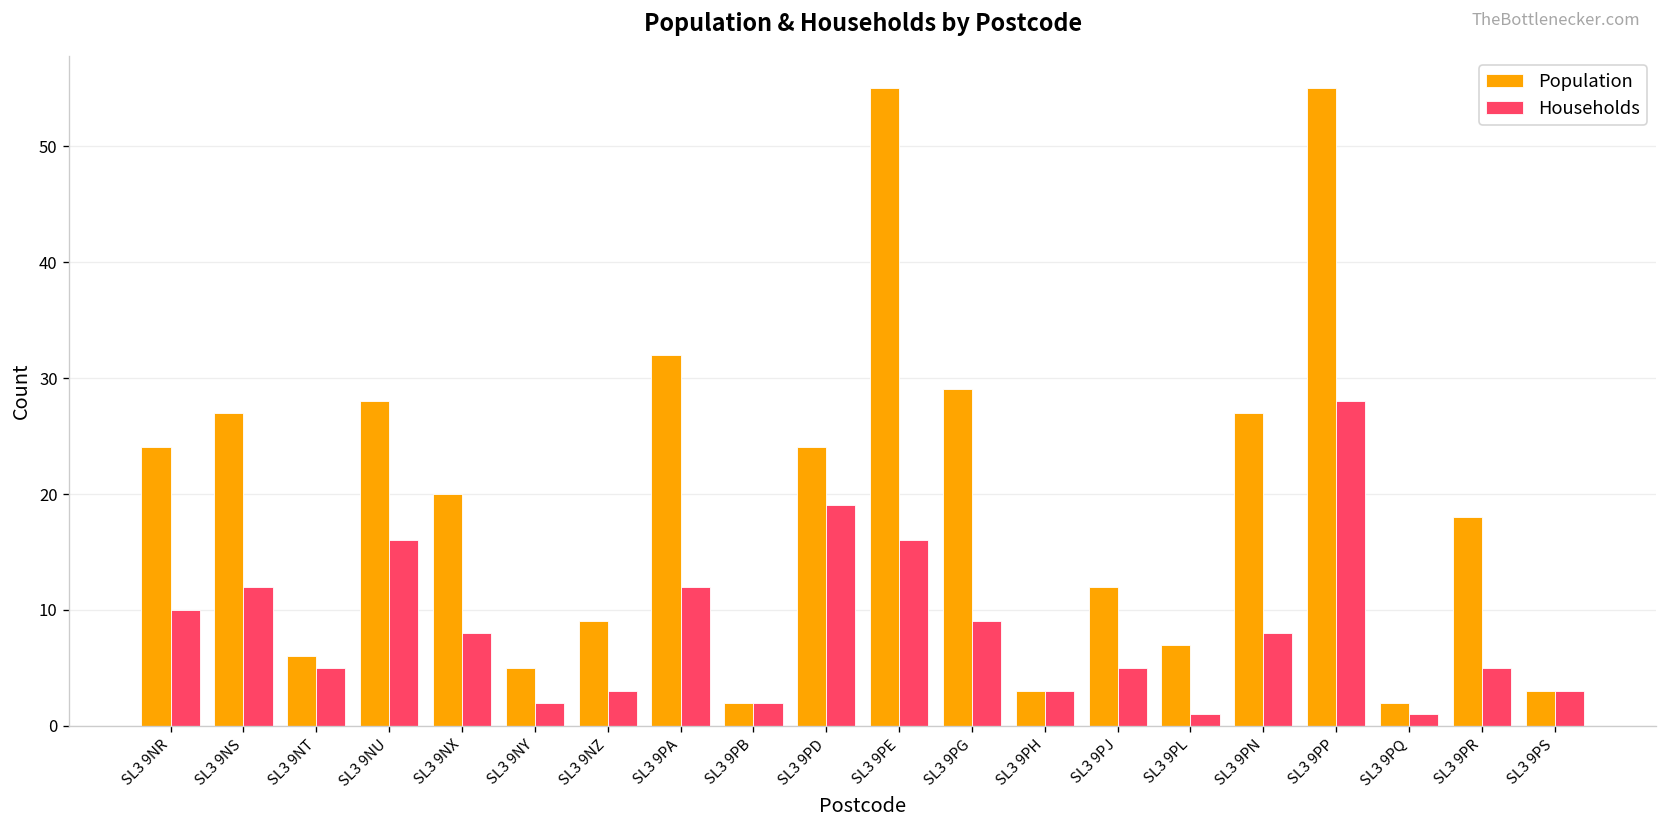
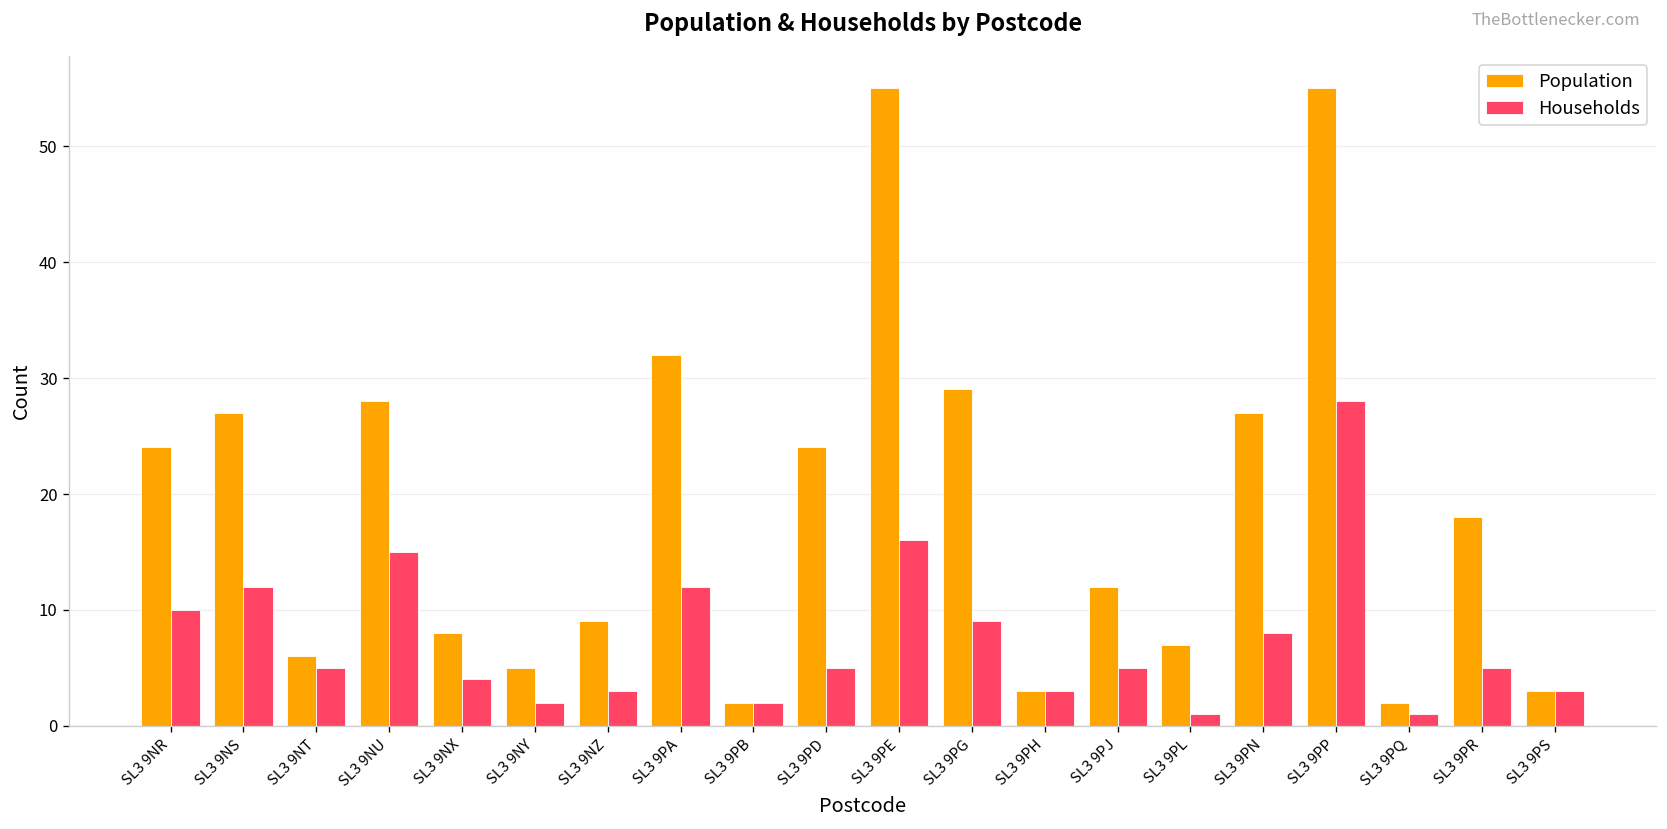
  {
    "Population": {
      "SL3 9NR": 24,
      "SL3 9NS": 27,
      "SL3 9NT": 6,
      "SL3 9NU": 28,
-     "SL3 9NX": 20,
+     "SL3 9NX": 8,
      "SL3 9NY": 5,
      "SL3 9NZ": 9,
      "SL3 9PA": 32,
      "SL3 9PB": 2,
      "SL3 9PD": 24,
      "SL3 9PE": 55,
      "SL3 9PG": 29,
      "SL3 9PH": 3,
      "SL3 9PJ": 12,
      "SL3 9PL": 7,
      "SL3 9PN": 27,
      "SL3 9PP": 55,
      "SL3 9PQ": 2,
      "SL3 9PR": 18,
      "SL3 9PS": 3
    },
    "Households": {
      "SL3 9NR": 10,
      "SL3 9NS": 12,
      "SL3 9NT": 5,
-     "SL3 9NU": 16,
-     "SL3 9NX": 8,
+     "SL3 9NU": 15,
+     "SL3 9NX": 4,
      "SL3 9NY": 2,
      "SL3 9NZ": 3,
      "SL3 9PA": 12,
      "SL3 9PB": 2,
-     "SL3 9PD": 19,
+     "SL3 9PD": 5,
      "SL3 9PE": 16,
      "SL3 9PG": 9,
      "SL3 9PH": 3,
      "SL3 9PJ": 5,
      "SL3 9PL": 1,
      "SL3 9PN": 8,
      "SL3 9PP": 28,
      "SL3 9PQ": 1,
      "SL3 9PR": 5,
      "SL3 9PS": 3
    }
  }
